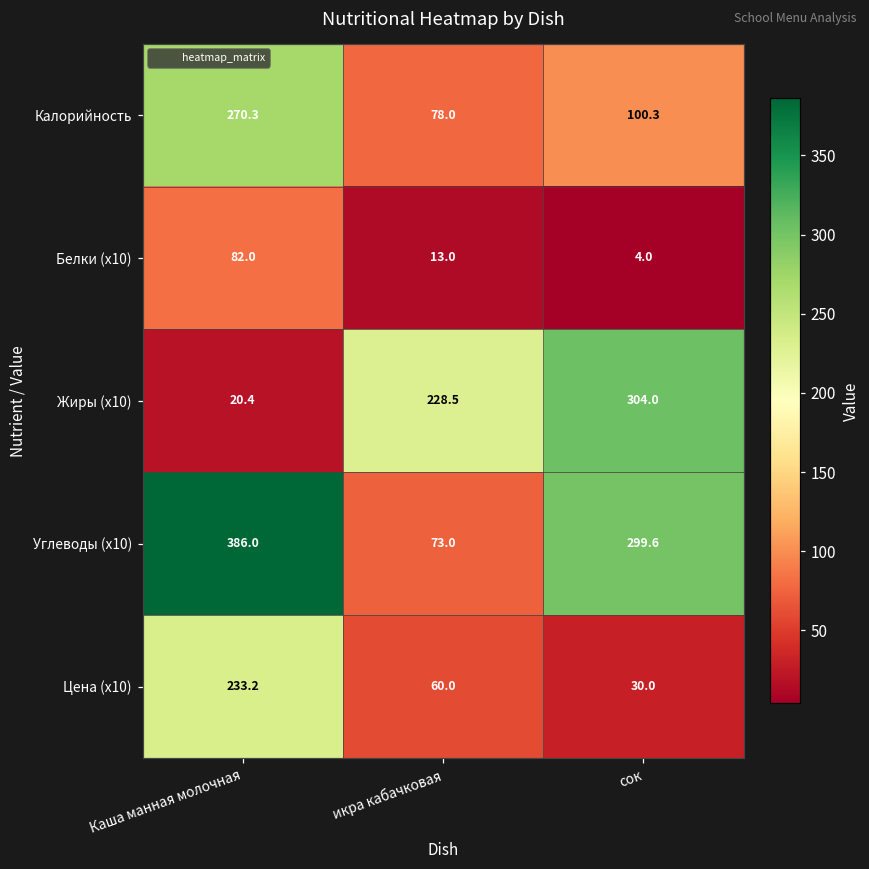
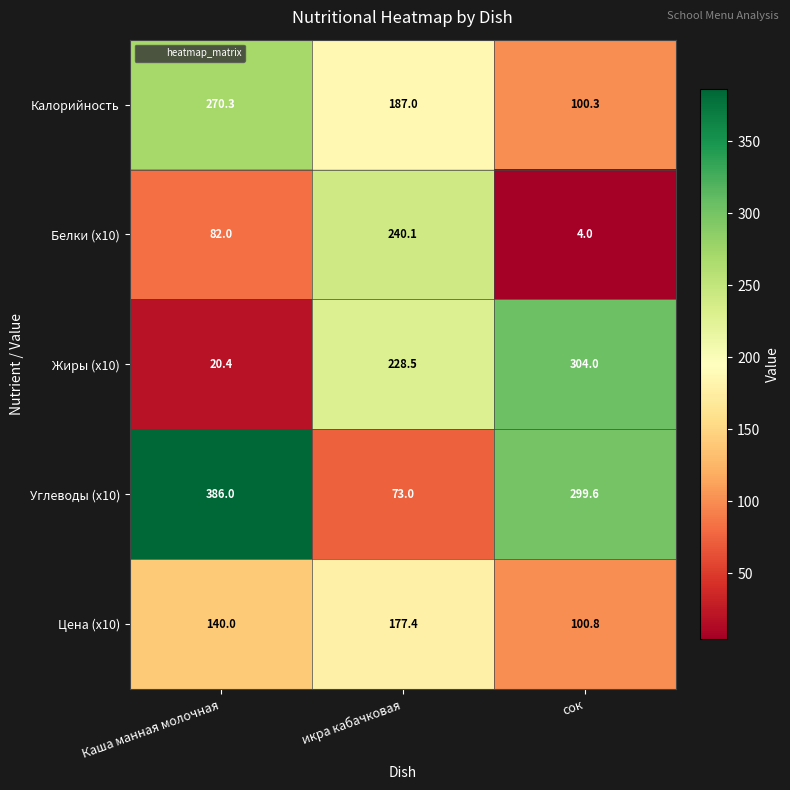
  {
    "Калорийность": {
      "Каша манная молочная": 270.3,
-     "икра кабачковая": 78.0,
+     "икра кабачковая": 187.0,
      "сок": 100.3
    },
    "Белки (x10)": {
      "Каша манная молочная": 82.0,
-     "икра кабачковая": 13.0,
+     "икра кабачковая": 240.1,
      "сок": 4.0
    },
    "Жиры (x10)": {
      "Каша манная молочная": 20.4,
      "икра кабачковая": 228.5,
      "сок": 304.0
    },
    "Углеводы (x10)": {
      "Каша манная молочная": 386.0,
      "икра кабачковая": 73.0,
      "сок": 299.6
    },
    "Цена (x10)": {
-     "Каша манная молочная": 233.2,
-     "икра кабачковая": 60.0,
-     "сок": 30.0
+     "Каша манная молочная": 140.0,
+     "икра кабачковая": 177.4,
+     "сок": 100.8
    }
  }
